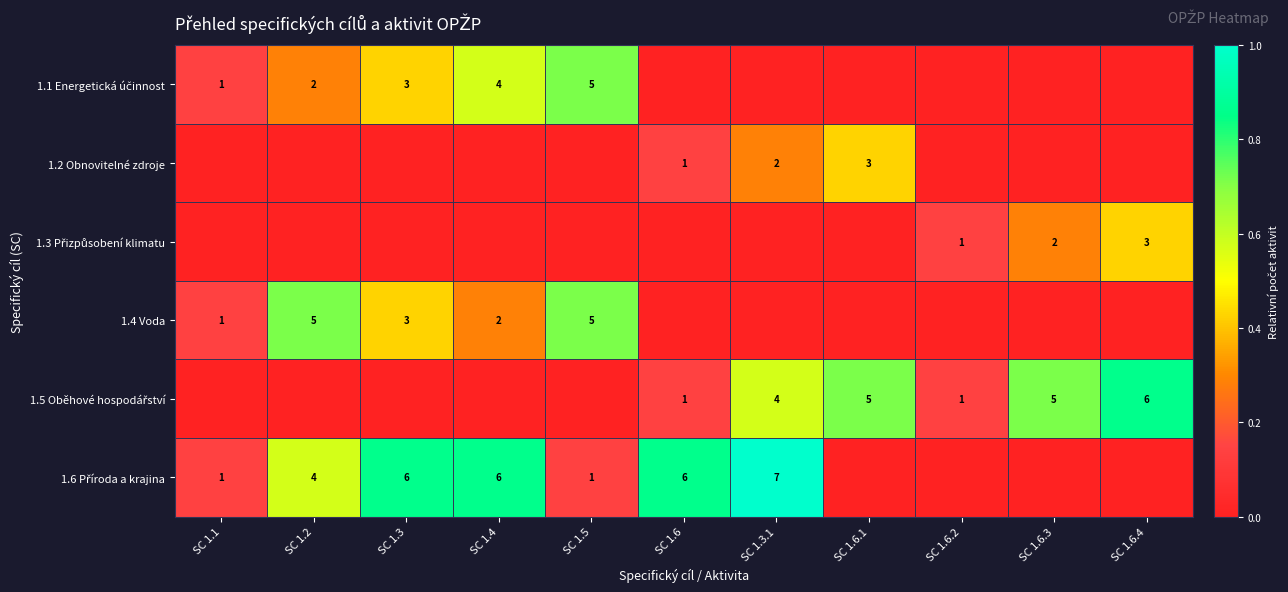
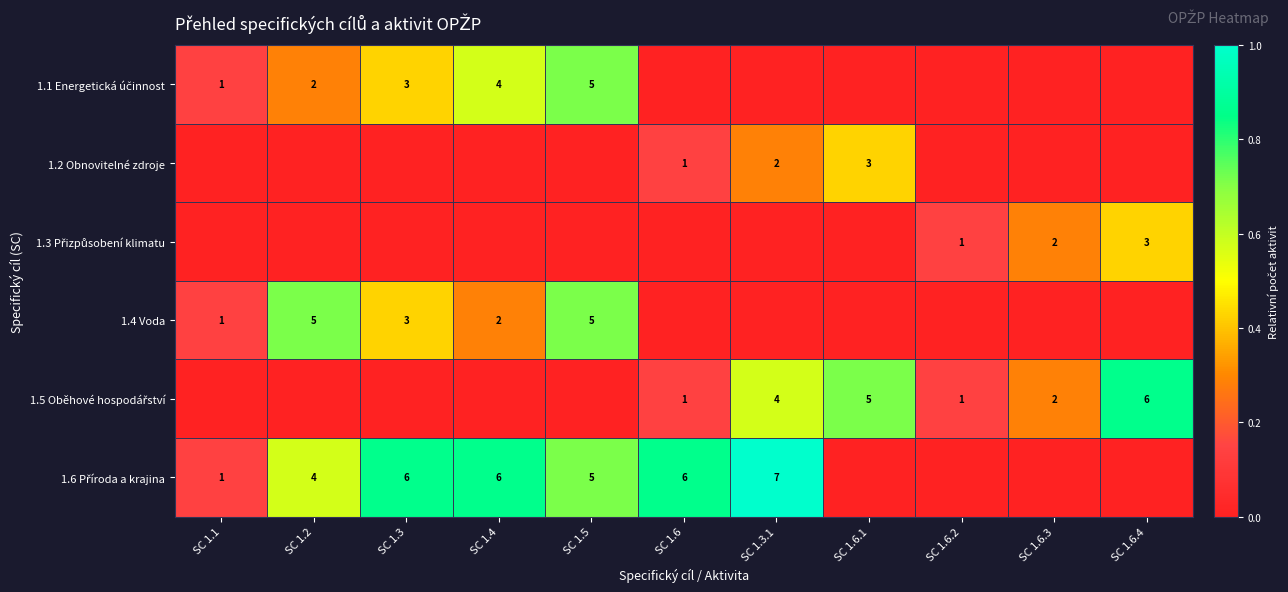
  {
    "1.1 Energetická účinnost": {
      "SC 1.1": 1,
      "SC 1.2": 2,
      "SC 1.3": 3,
      "SC 1.4": 4,
      "SC 1.5": 5
    },
    "1.2 Obnovitelné zdroje": {
      "SC 1.6": 1,
      "SC 1.3.1": 2,
      "SC 1.6.1": 3
    },
    "1.3 Přizpůsobení klimatu": {
      "SC 1.6.2": 1,
      "SC 1.6.3": 2,
      "SC 1.6.4": 3
    },
    "1.4 Voda": {
      "SC 1.1": 1,
      "SC 1.2": 5,
      "SC 1.3": 3,
      "SC 1.4": 2,
      "SC 1.5": 5
    },
    "1.5 Oběhové hospodářství": {
      "SC 1.6": 1,
      "SC 1.3.1": 4,
      "SC 1.6.1": 5,
      "SC 1.6.2": 1,
-     "SC 1.6.3": 5,
+     "SC 1.6.3": 2,
      "SC 1.6.4": 6
    },
    "1.6 Příroda a krajina": {
      "SC 1.1": 1,
      "SC 1.2": 4,
      "SC 1.3": 6,
      "SC 1.4": 6,
-     "SC 1.5": 1,
+     "SC 1.5": 5,
      "SC 1.6": 6,
      "SC 1.3.1": 7
    }
  }
